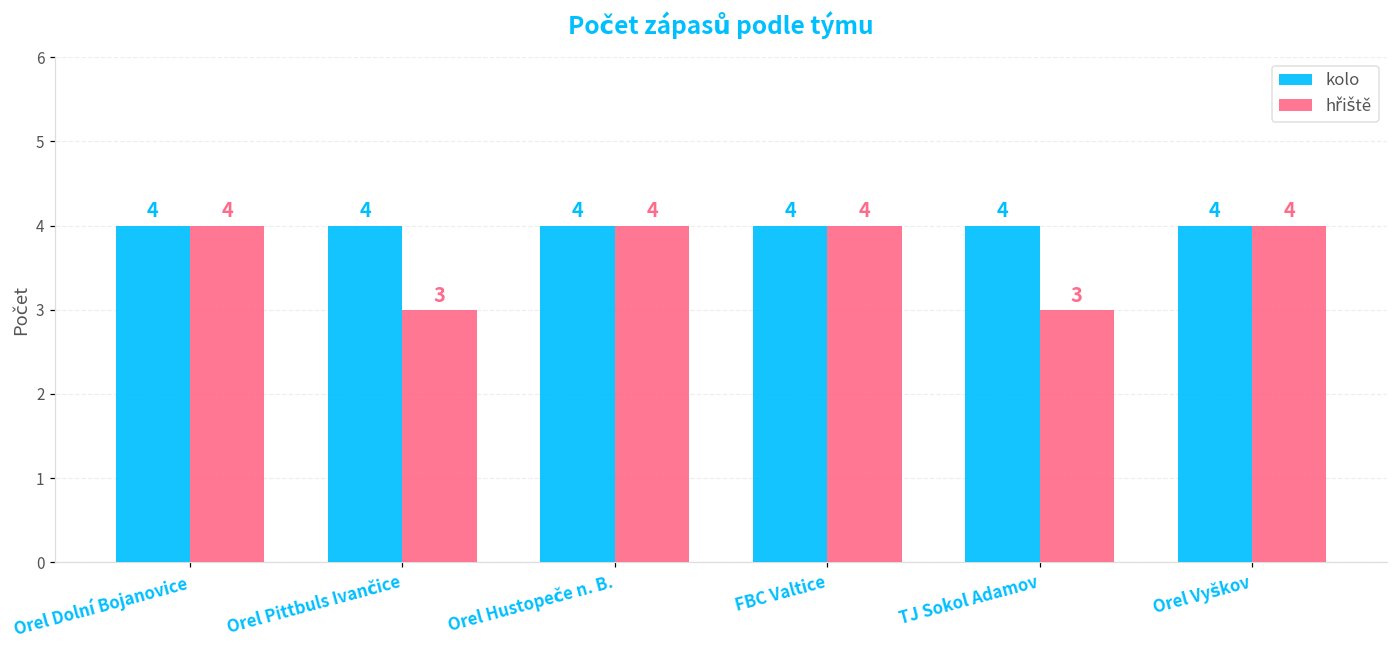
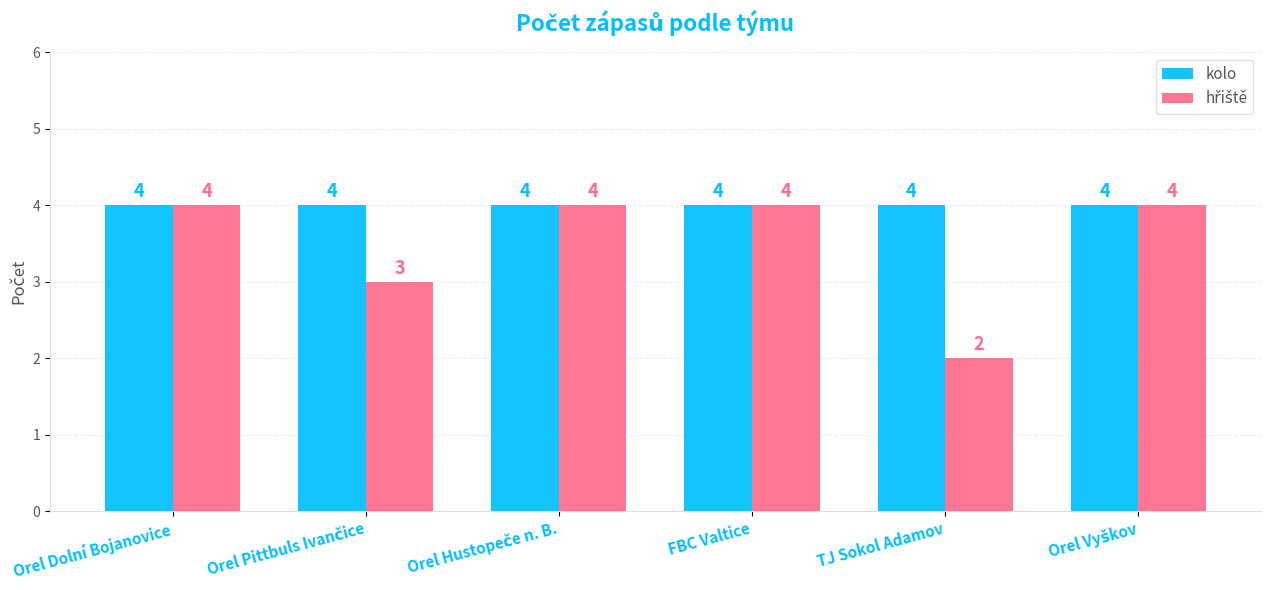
  {
    "kolo": {
      "Orel Dolní Bojanovice": 4,
      "Orel Pittbuls Ivančice": 4,
      "Orel Hustopeče n. B.": 4,
      "FBC Valtice": 4,
      "TJ Sokol Adamov": 4,
      "Orel Vyškov": 4
    },
    "hřiště": {
      "Orel Dolní Bojanovice": 4,
      "Orel Pittbuls Ivančice": 3,
      "Orel Hustopeče n. B.": 4,
      "FBC Valtice": 4,
-     "TJ Sokol Adamov": 3,
+     "TJ Sokol Adamov": 2,
      "Orel Vyškov": 4
    }
  }
